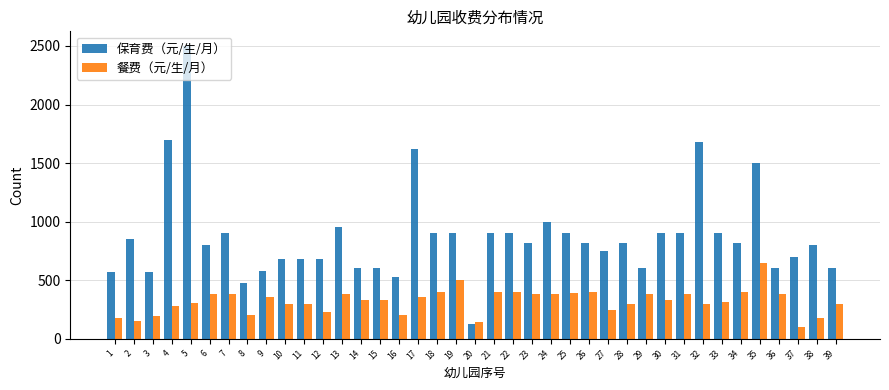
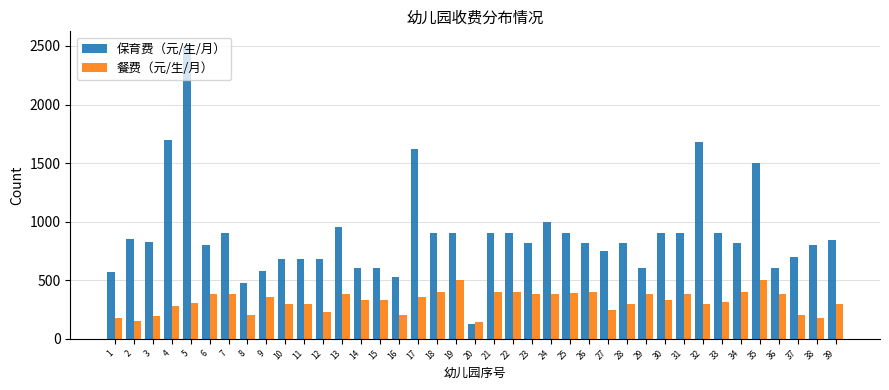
  {
    "保育费（元/生/月）": {
      "1": 570,
      "2": 850,
-     "3": 570,
+     "3": 830,
      "4": 1700,
      "6": 800,
      "7": 900,
      "8": 480,
      "9": 580,
      "10": 680,
      "11": 680,
      "12": 680,
      "13": 950,
      "14": 600,
      "15": 600,
      "16": 530,
      "17": 1620,
      "18": 900,
      "19": 900,
      "20": 130,
      "21": 900,
      "22": 900,
      "23": 820,
      "24": 1000,
      "25": 900,
      "26": 820,
      "27": 750,
      "28": 820,
      "29": 600,
      "30": 900,
      "31": 900,
      "32": 1680,
      "33": 900,
      "34": 820,
      "35": 1500,
      "36": 600,
      "37": 700,
      "38": 800,
-     "39": 600
+     "39": 850
    },
    "餐费（元/生/月）": {
      "1": 180,
      "2": 150,
      "3": 190,
      "4": 280,
      "5": 310,
      "6": 380,
      "7": 380,
      "8": 200,
      "9": 360,
      "10": 300,
      "11": 300,
      "12": 230,
      "13": 380,
      "14": 330,
      "15": 330,
      "16": 200,
      "17": 360,
      "18": 400,
      "19": 500,
      "20": 150,
      "21": 400,
      "22": 400,
      "23": 380,
      "24": 380,
      "25": 390,
      "26": 400,
      "27": 250,
      "28": 300,
      "29": 380,
      "30": 330,
      "31": 380,
      "32": 300,
      "33": 320,
      "34": 400,
-     "35": 640,
+     "35": 500,
      "36": 380,
-     "37": 100,
+     "37": 200,
      "38": 180,
      "39": 300
    }
  }
